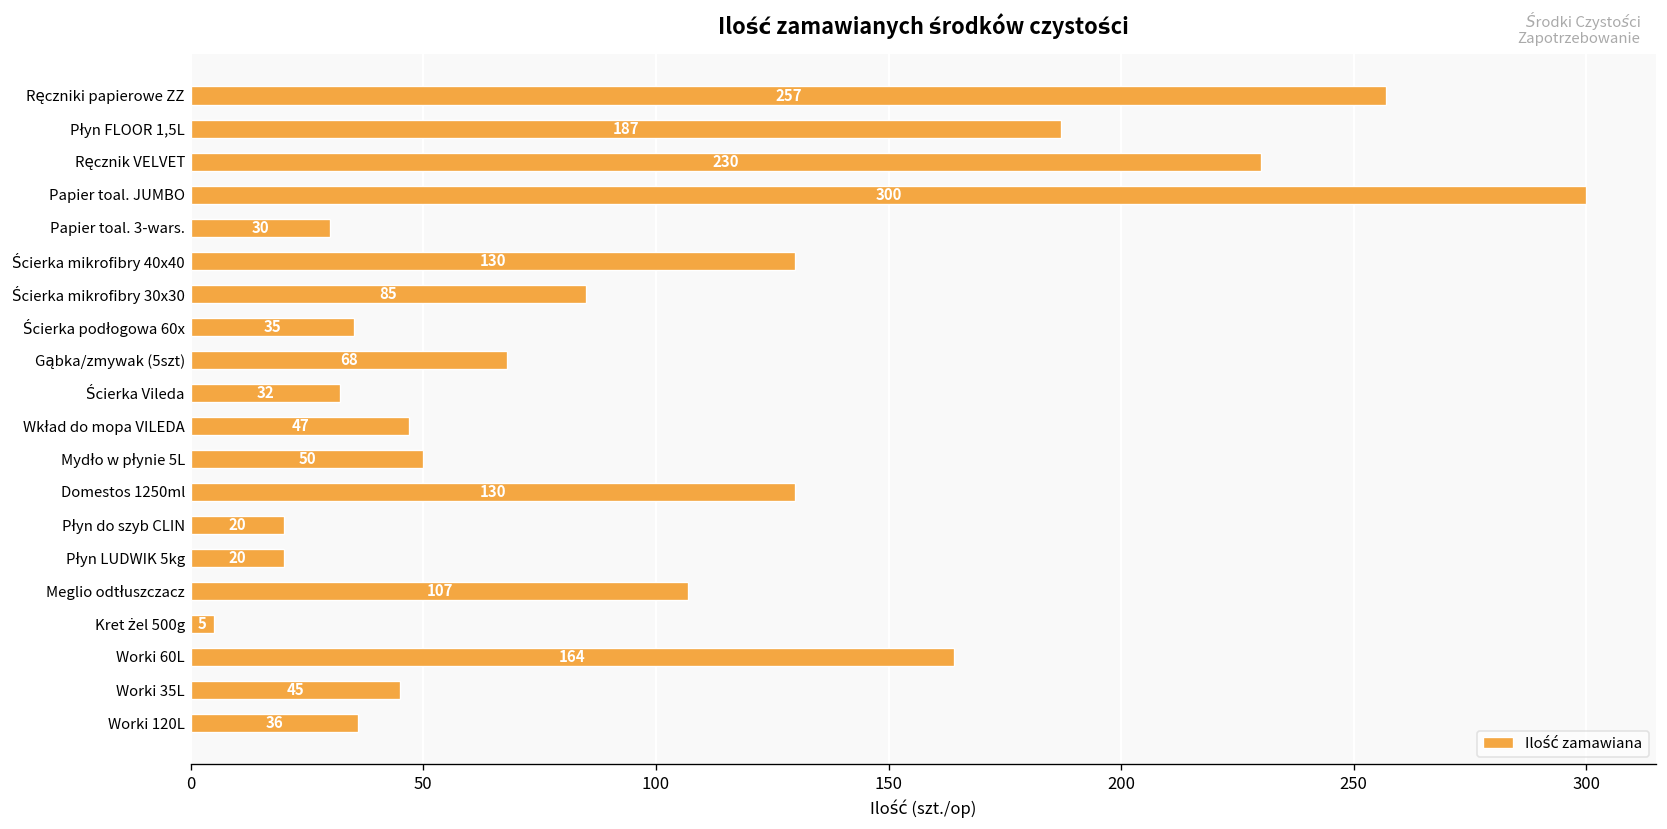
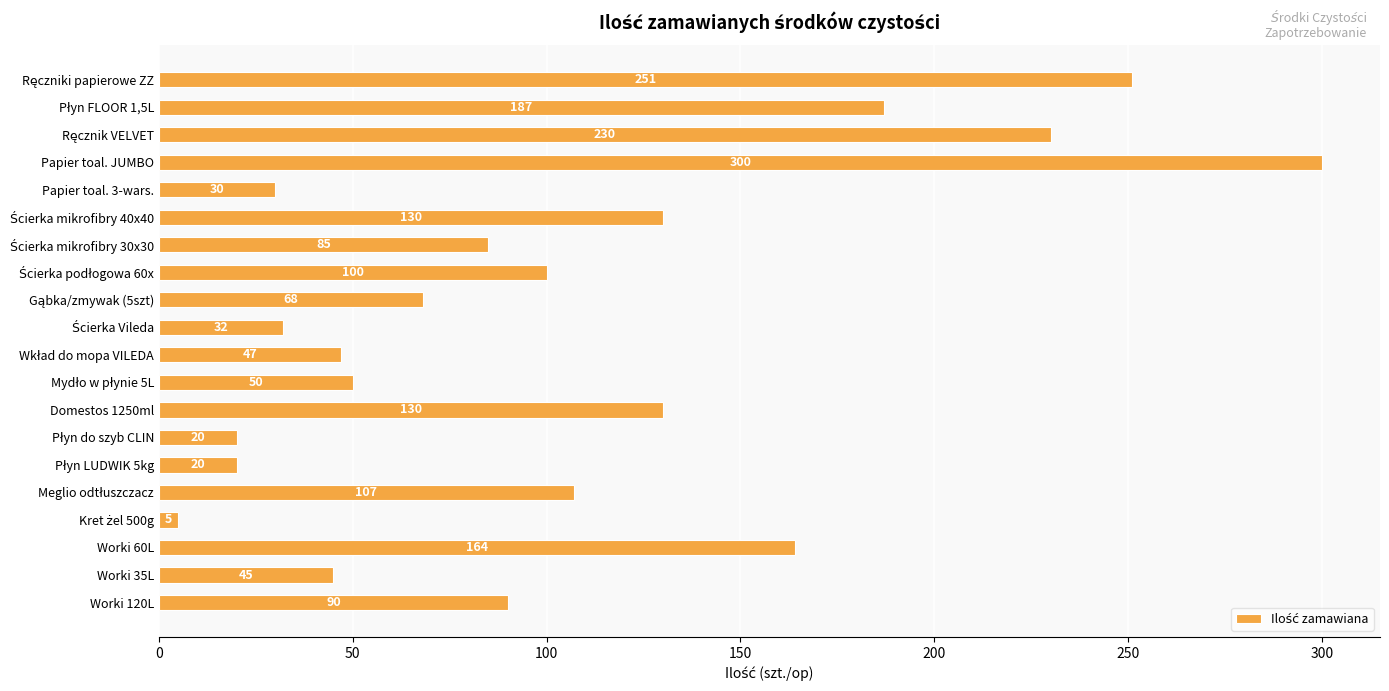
  {
-   "Ręczniki papierowe ZZ": 257,
+   "Ręczniki papierowe ZZ": 251,
    "Płyn FLOOR 1,5L": 187,
    "Ręcznik VELVET": 230,
    "Papier toal. JUMBO": 300,
    "Papier toal. 3-wars.": 30,
    "Ścierka mikrofibry 40x40": 130,
    "Ścierka mikrofibry 30x30": 85,
-   "Ścierka podłogowa 60x": 35,
+   "Ścierka podłogowa 60x": 100,
    "Gąbka/zmywak (5szt)": 68,
    "Ścierka Vileda": 32,
    "Wkład do mopa VILEDA": 47,
    "Mydło w płynie 5L": 50,
    "Domestos 1250ml": 130,
    "Płyn do szyb CLIN": 20,
    "Płyn LUDWIK 5kg": 20,
    "Meglio odtłuszczacz": 107,
    "Kret żel 500g": 5,
    "Worki 60L": 164,
    "Worki 35L": 45,
-   "Worki 120L": 36
+   "Worki 120L": 90
  }
